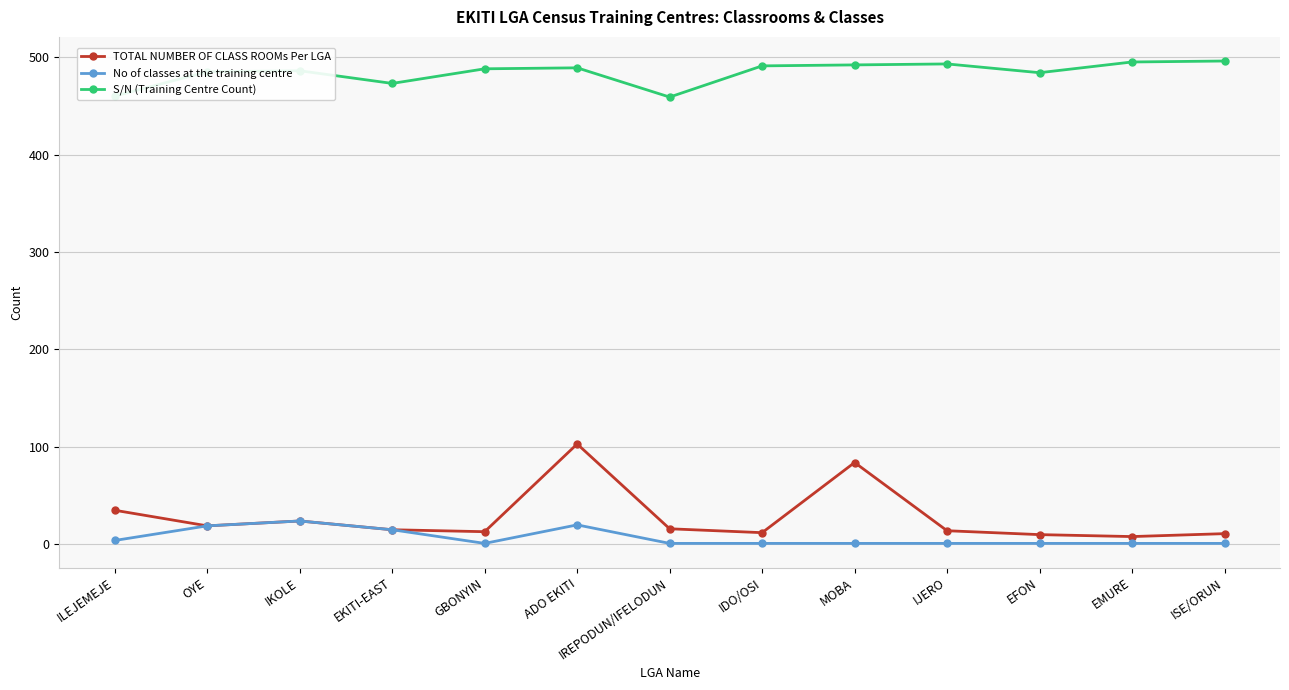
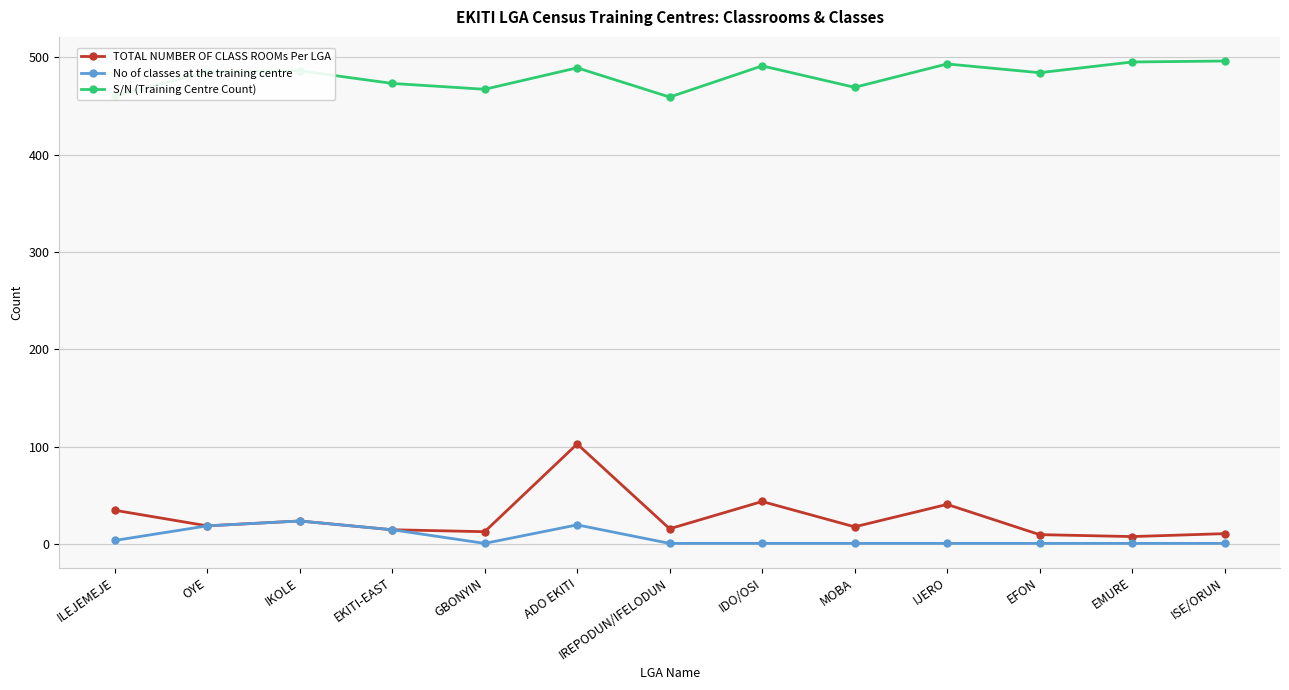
  {
    "TOTAL NUMBER OF CLASS ROOMs Per LGA": {
      "ILEJEMEJE": 40,
      "GBONYIN": 10,
      "ADO EKITI": 100,
      "IREPODUN/IFELODUN": 20,
-     "IDO/OSI": 10,
-     "MOBA": 80,
-     "IJERO": 10,
+     "IDO/OSI": 40,
+     "MOBA": 20,
+     "IJERO": 40,
      "EFON": 10,
      "EMURE": 10,
      "ISE/ORUN": 10
    },
    "No of classes at the training centre": {
      "ILEJEMEJE": 0,
      "GBONYIN": 0,
      "ADO EKITI": 20,
      "IREPODUN/IFELODUN": 0,
      "IDO/OSI": 0,
      "MOBA": 0,
      "IJERO": 0,
      "EFON": 0,
      "EMURE": 0,
      "ISE/ORUN": 0
    },
    "S/N (Training Centre Count)": {
      "EKITI-EAST": 470,
-     "GBONYIN": 490,
+     "GBONYIN": 470,
      "ADO EKITI": 490,
      "IREPODUN/IFELODUN": 460,
      "IDO/OSI": 490,
-     "MOBA": 490,
+     "MOBA": 470,
      "IJERO": 490,
      "EFON": 480,
      "EMURE": 500,
      "ISE/ORUN": 500
    }
  }
